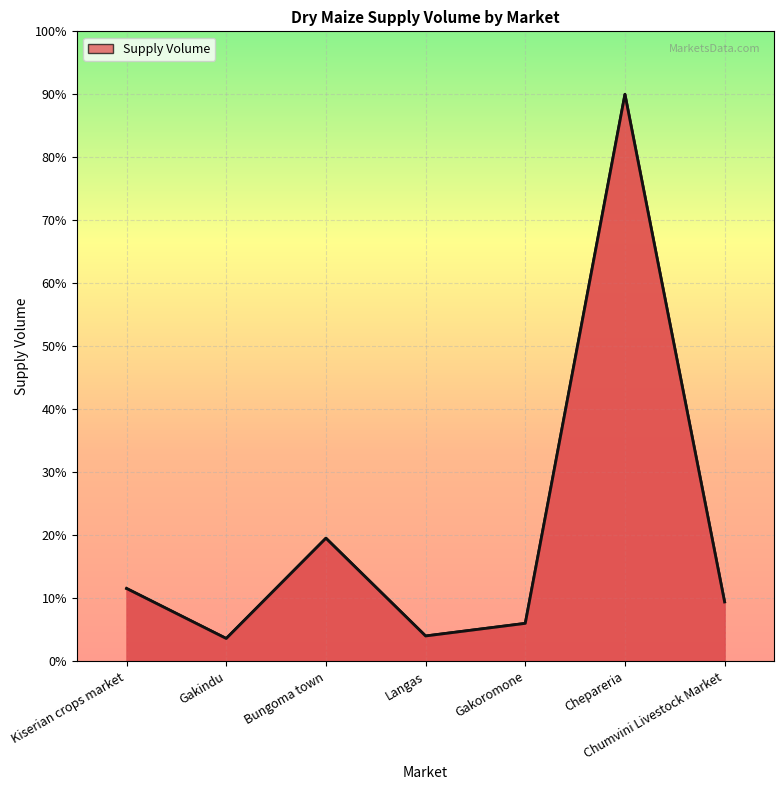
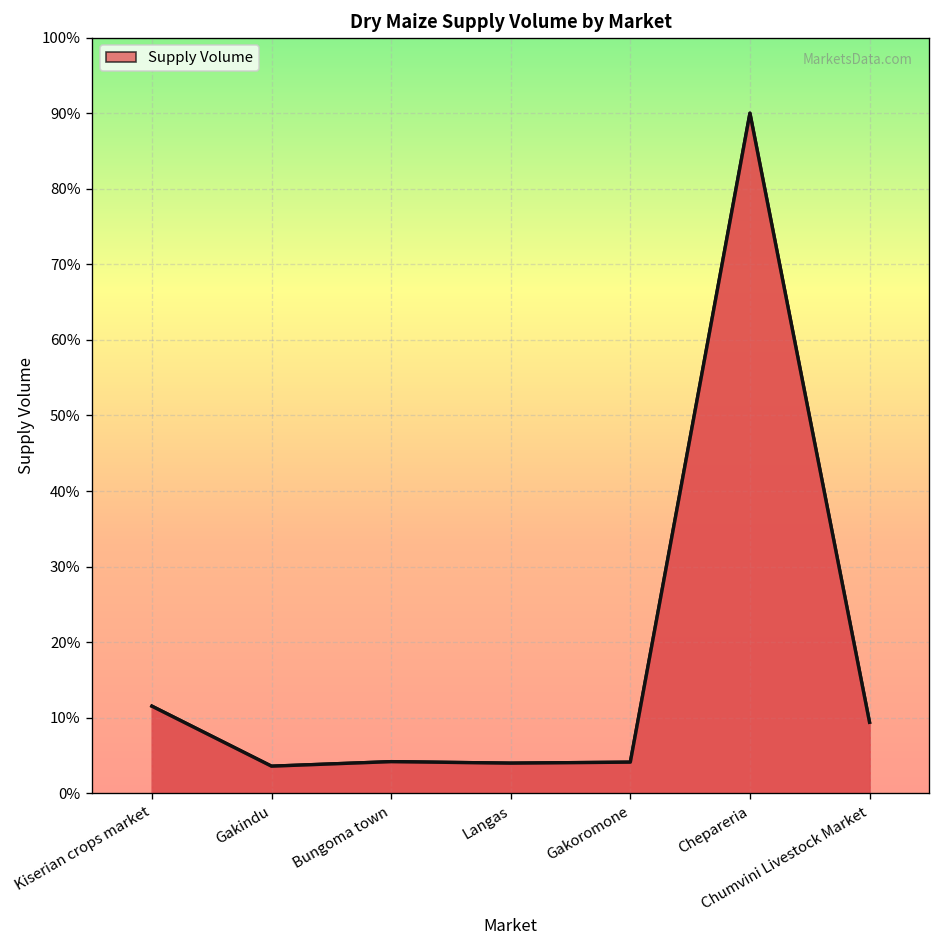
  {
    "Kiserian crops market": "12%",
    "Gakindu": "4%",
-   "Bungoma town": "20%",
+   "Bungoma town": "4%",
    "Langas": "4%",
-   "Gakoromone": "6%",
+   "Gakoromone": "4%",
    "Chepareria": "90%",
    "Chumvini Livestock Market": "9%"
  }
